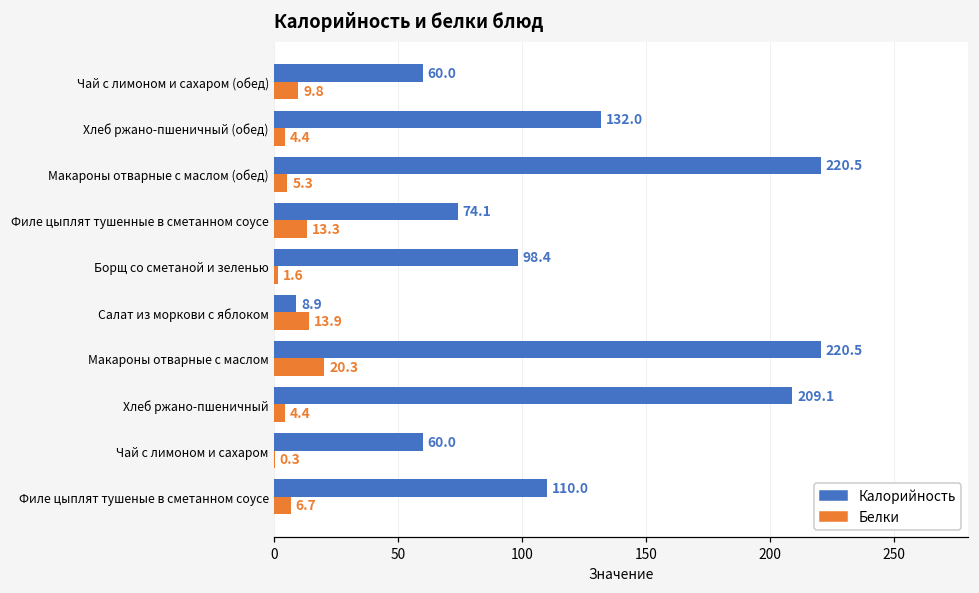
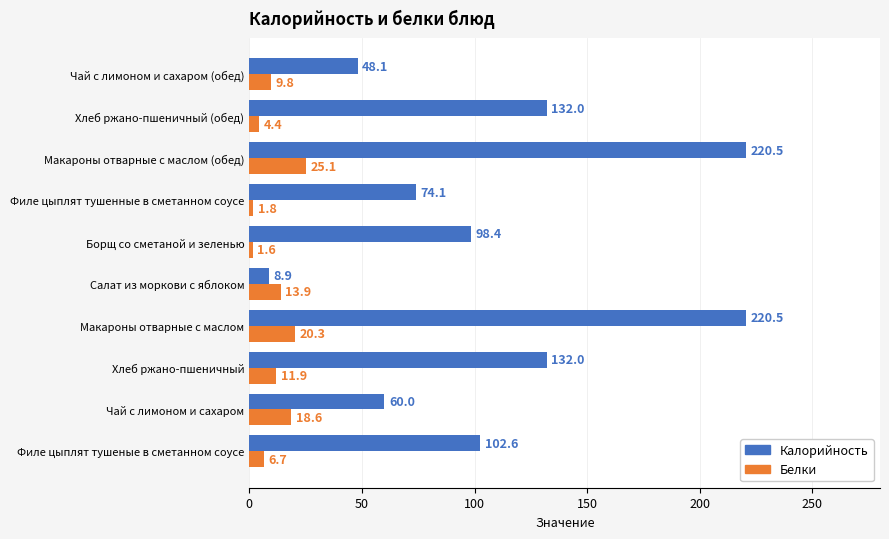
  {
    "Калорийность": {
-     "Чай с лимоном и сахаром (обед)": 60.0,
+     "Чай с лимоном и сахаром (обед)": 48.1,
      "Хлеб ржано-пшеничный (обед)": 132.0,
      "Макароны отварные с маслом (обед)": 220.5,
      "Филе цыплят тушенные в сметанном соусе": 74.1,
      "Борщ со сметаной и зеленью": 98.4,
      "Салат из моркови с яблоком": 8.9,
      "Макароны отварные с маслом": 220.5,
-     "Хлеб ржано-пшеничный": 209.1,
+     "Хлеб ржано-пшеничный": 132.0,
      "Чай с лимоном и сахаром": 60.0,
-     "Филе цыплят тушеные в сметанном соусе": 110.0
+     "Филе цыплят тушеные в сметанном соусе": 102.6
    },
    "Белки": {
      "Чай с лимоном и сахаром (обед)": 9.8,
      "Хлеб ржано-пшеничный (обед)": 4.4,
-     "Макароны отварные с маслом (обед)": 5.3,
-     "Филе цыплят тушенные в сметанном соусе": 13.3,
+     "Макароны отварные с маслом (обед)": 25.1,
+     "Филе цыплят тушенные в сметанном соусе": 1.8,
      "Борщ со сметаной и зеленью": 1.6,
      "Салат из моркови с яблоком": 13.9,
      "Макароны отварные с маслом": 20.3,
-     "Хлеб ржано-пшеничный": 4.4,
-     "Чай с лимоном и сахаром": 0.3,
+     "Хлеб ржано-пшеничный": 11.9,
+     "Чай с лимоном и сахаром": 18.6,
      "Филе цыплят тушеные в сметанном соусе": 6.7
    }
  }
